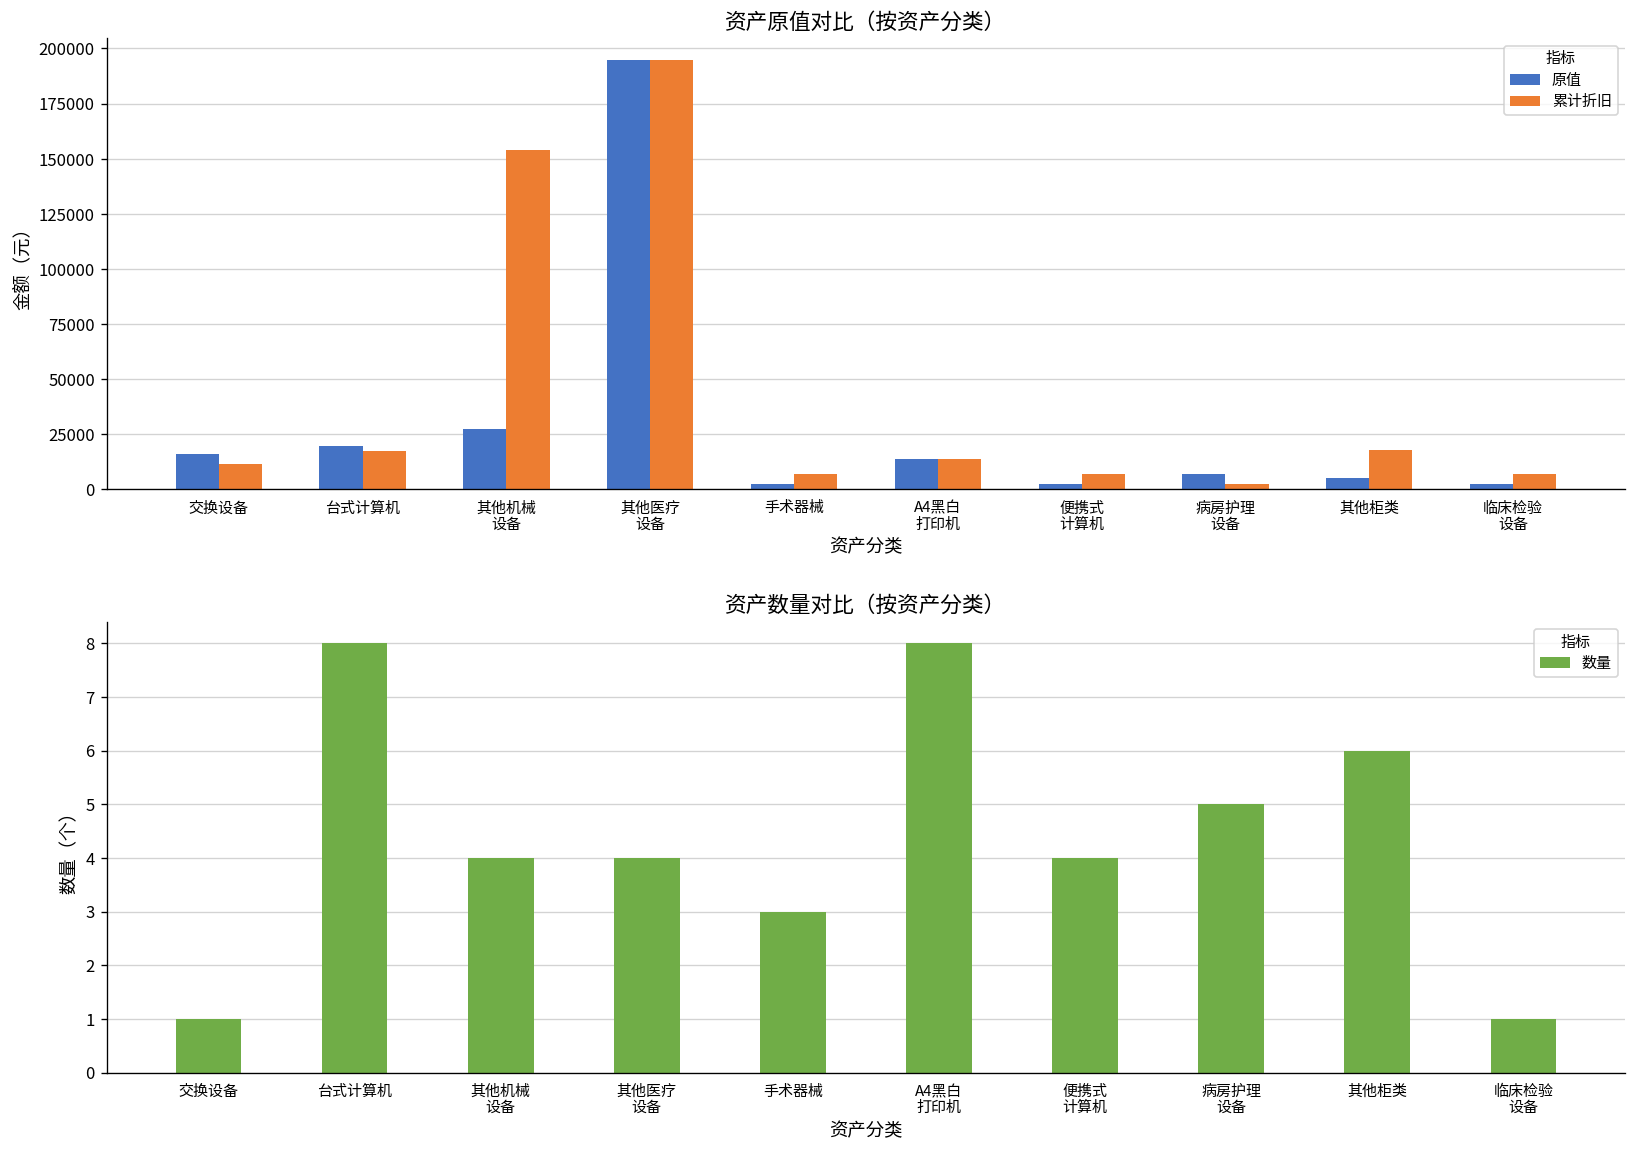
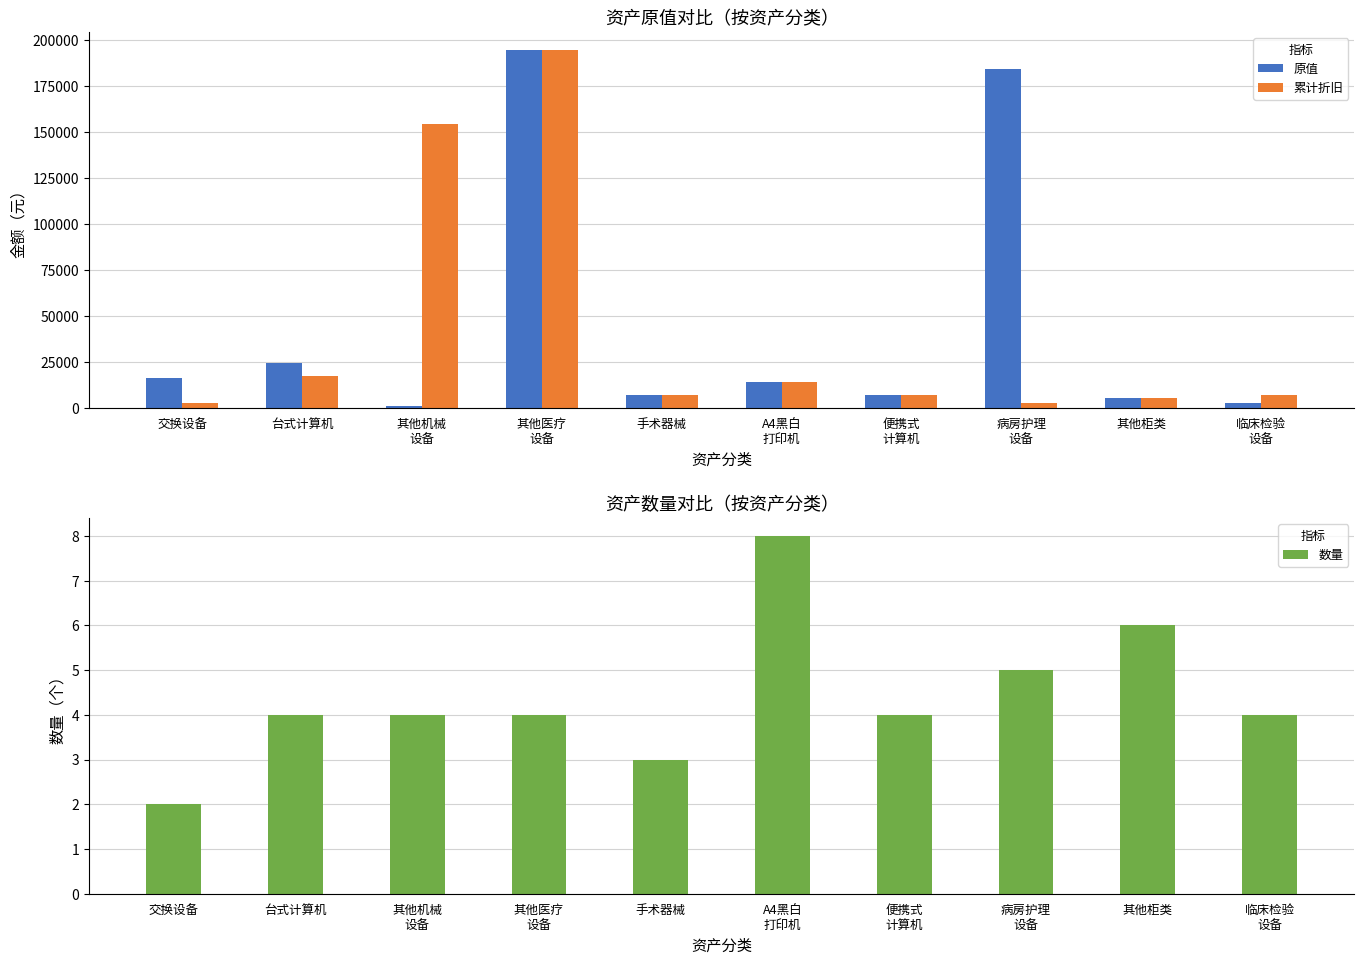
  {
    "资产原值对比（按资产分类）": {
      "原值": {
        "交换设备": 16000,
-       "台式计算机": 20000,
-       "其他机械 设备": 27000,
+       "台式计算机": 24000,
+       "其他机械 设备": 1000,
        "其他医疗 设备": 195000,
-       "手术器械": 3000,
+       "手术器械": 7000,
        "A4黑白 打印机": 14000,
-       "便携式 计算机": 2000,
-       "病房护理 设备": 7000,
+       "便携式 计算机": 7000,
+       "病房护理 设备": 184000,
        "其他柜类": 5000,
        "临床检验 设备": 3000
      },
      "累计折旧": {
-       "交换设备": 12000,
+       "交换设备": 2000,
        "台式计算机": 17000,
        "其他机械 设备": 154000,
        "其他医疗 设备": 195000,
        "手术器械": 7000,
        "A4黑白 打印机": 14000,
        "便携式 计算机": 7000,
        "病房护理 设备": 2000,
-       "其他柜类": 18000,
+       "其他柜类": 5000,
        "临床检验 设备": 7000
      }
    },
    "资产数量对比（按资产分类）": {
-     "交换设备": 1,
-     "台式计算机": 8,
+     "交换设备": 2,
+     "台式计算机": 4,
      "其他机械 设备": 4,
      "其他医疗 设备": 4,
      "手术器械": 3,
      "A4黑白 打印机": 8,
      "便携式 计算机": 4,
      "病房护理 设备": 5,
      "其他柜类": 6,
-     "临床检验 设备": 1
+     "临床检验 设备": 4
    }
  }
